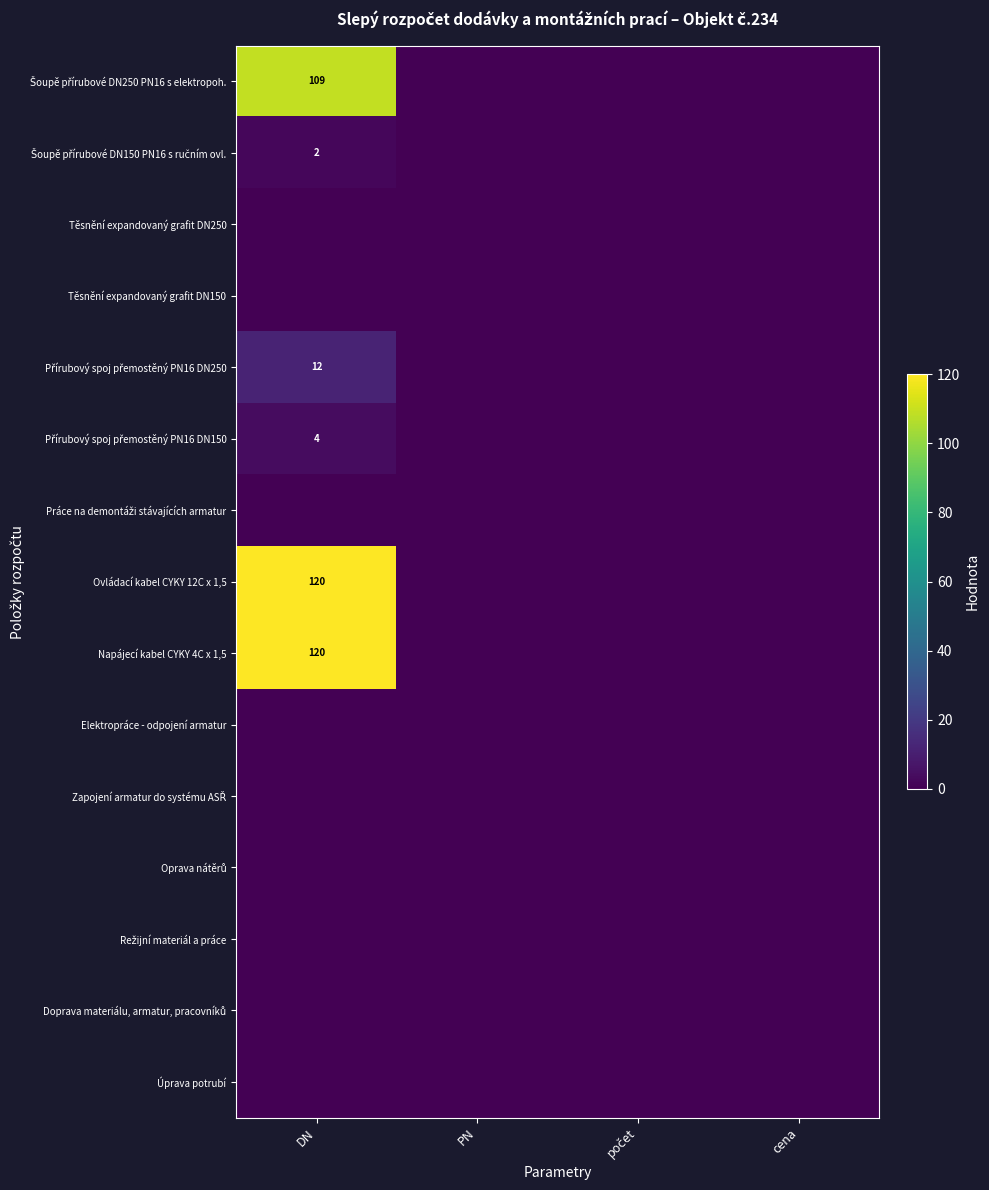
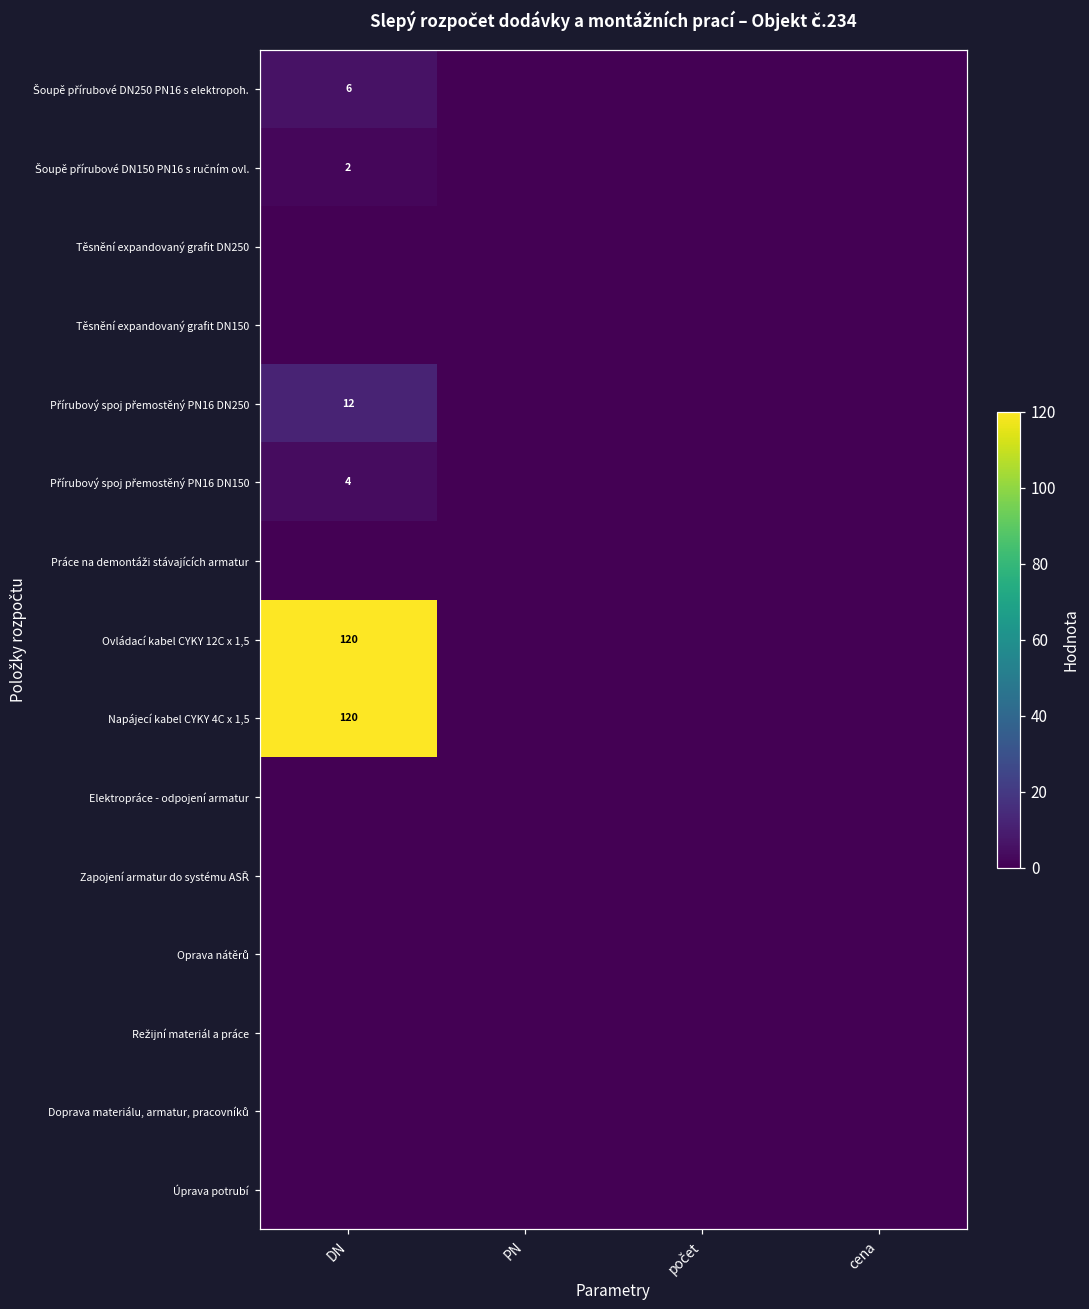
  {
    "Šoupě přírubové DN250 PN16 s elektropoh.": {
-     "DN": 109
+     "DN": 6
    },
    "Šoupě přírubové DN150 PN16 s ručním ovl.": {
      "DN": 2
    },
    "Přírubový spoj přemostěný PN16 DN250": {
      "DN": 12
    },
    "Přírubový spoj přemostěný PN16 DN150": {
      "DN": 4
    },
    "Ovládací kabel CYKY 12C x 1,5": {
      "DN": 120
    },
    "Napájecí kabel CYKY 4C x 1,5": {
      "DN": 120
    }
  }
